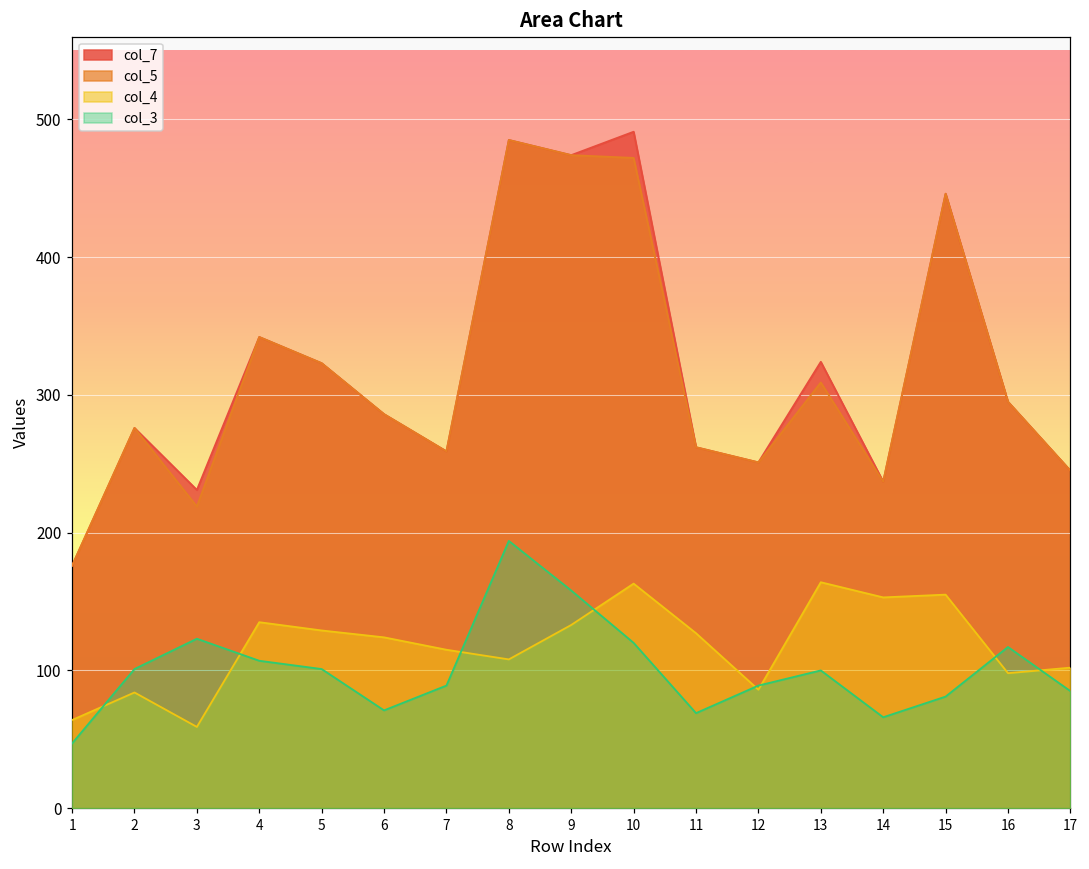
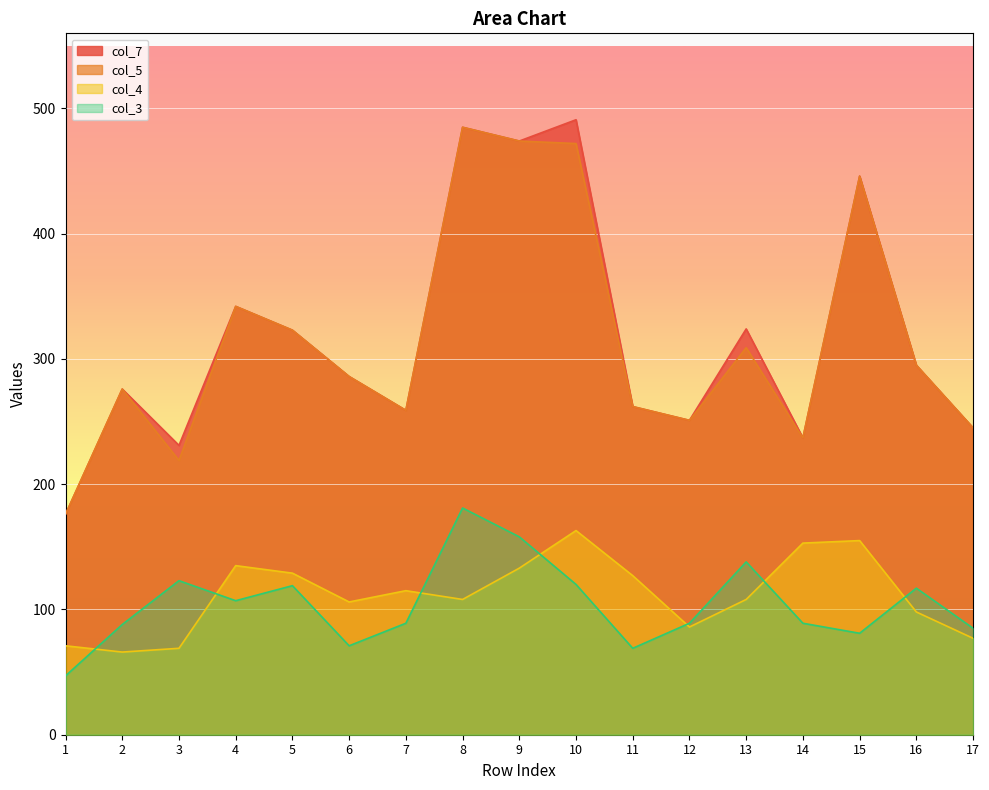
  {
    "col_4": {
-     "1": 64,
-     "2": 84,
-     "3": 59,
+     "1": 71,
+     "2": 66,
+     "3": 69,
      "4": 135,
      "5": 129,
-     "6": 124,
+     "6": 106,
      "7": 115,
      "8": 108,
      "9": 133,
      "10": 163,
      "11": 127,
      "12": 86,
-     "13": 164,
+     "13": 108,
      "14": 153,
      "15": 155,
      "16": 98,
-     "17": 102
+     "17": 77
    },
    "col_3": {
      "1": 47,
-     "2": 101,
+     "2": 88,
      "3": 123,
      "4": 107,
-     "5": 101,
+     "5": 119,
      "6": 71,
      "7": 89,
-     "8": 194,
+     "8": 181,
      "9": 158,
      "10": 120,
      "11": 69,
      "12": 89,
-     "13": 100,
-     "14": 66,
+     "13": 138,
+     "14": 89,
      "15": 81,
      "16": 117,
      "17": 85
    }
  }
